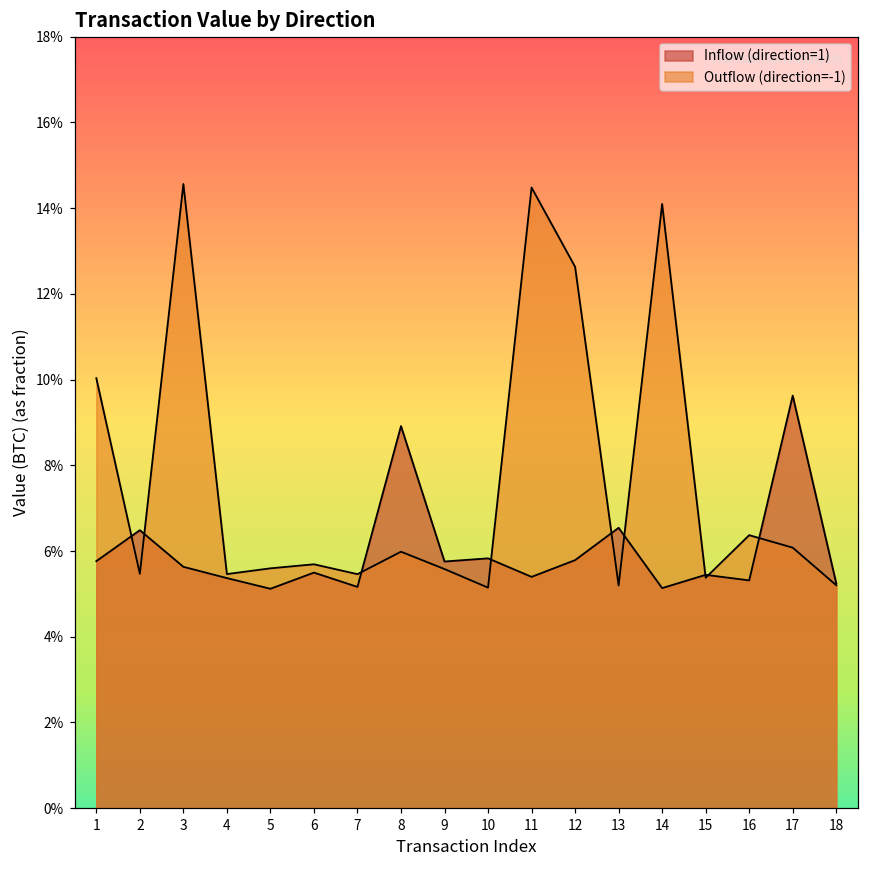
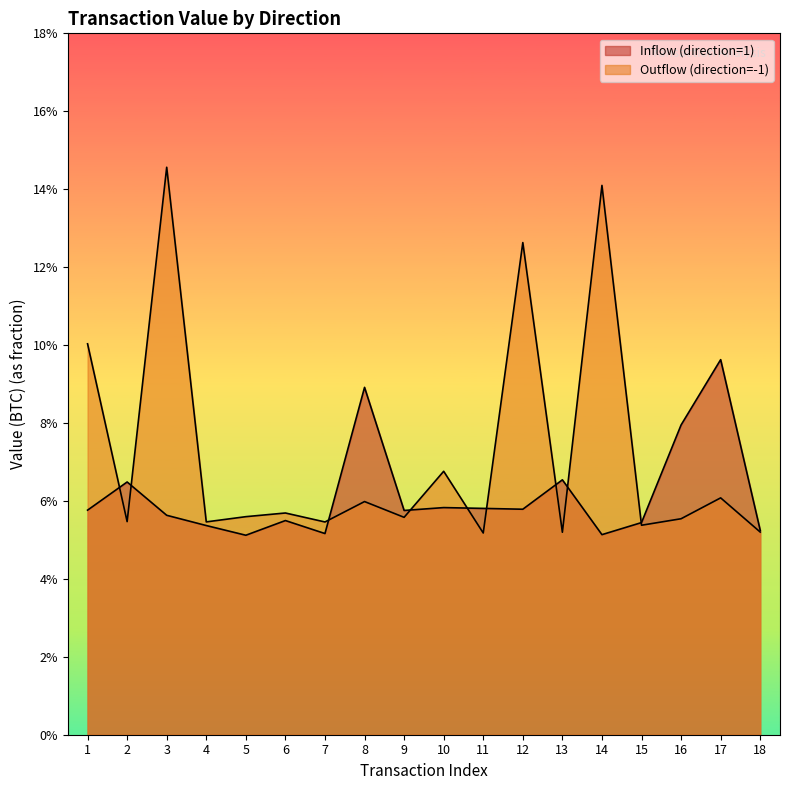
  {
    "Inflow (direction=1)": {
      "1": "5.8%",
      "2": "6.5%",
      "3": "5.6%",
      "4": "5.4%",
      "5": "5.1%",
      "6": "5.5%",
      "7": "5.2%",
      "8": "8.9%",
      "9": "5.8%",
      "10": "5.8%",
-     "11": "5.4%",
+     "11": "5.8%",
      "12": "5.8%",
      "13": "6.5%",
      "14": "5.1%",
      "15": "5.4%",
-     "16": "5.3%",
+     "16": "7.9%",
      "17": "9.6%"
    },
    "Outflow (direction=-1)": {
      "1": "10.0%",
      "2": "5.5%",
      "3": "14.6%",
      "4": "5.5%",
      "5": "5.6%",
      "6": "5.7%",
      "7": "5.5%",
      "8": "6.0%",
      "9": "5.6%",
-     "10": "5.1%",
-     "11": "14.5%",
+     "10": "6.8%",
+     "11": "5.2%",
      "12": "12.6%",
      "13": "5.2%",
      "14": "14.1%",
      "15": "5.4%",
-     "16": "6.4%",
+     "16": "5.5%",
      "17": "6.1%"
    }
  }
